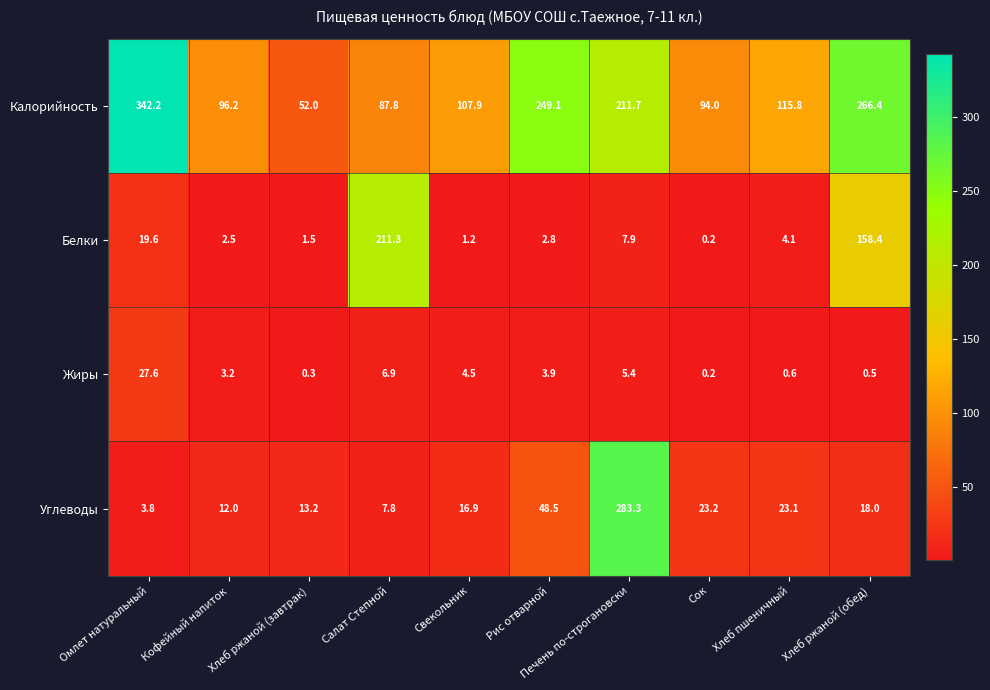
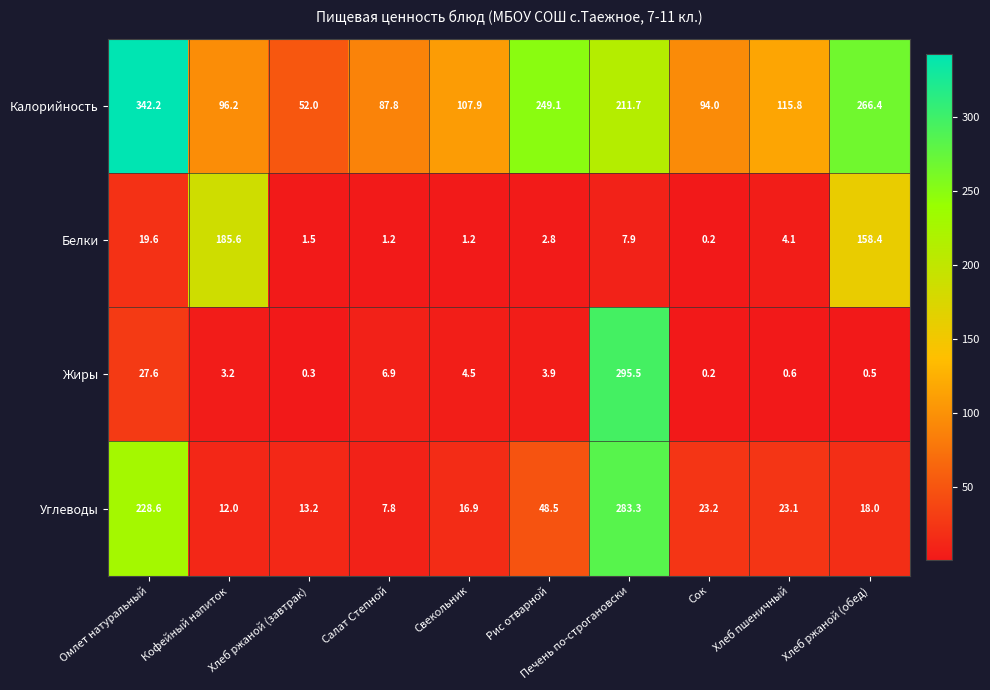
  {
    "Калорийность": {
      "Омлет натуральный": 342.2,
      "Кофейный напиток": 96.2,
      "Хлеб ржаной (завтрак)": 52.0,
      "Салат Степной": 87.8,
      "Свекольник": 107.9,
      "Рис отварной": 249.1,
      "Печень по-строгановски": 211.7,
      "Сок": 94.0,
      "Хлеб пшеничный": 115.8,
      "Хлеб ржаной (обед)": 266.4
    },
    "Белки": {
      "Омлет натуральный": 19.6,
-     "Кофейный напиток": 2.5,
+     "Кофейный напиток": 185.6,
      "Хлеб ржаной (завтрак)": 1.5,
-     "Салат Степной": 211.3,
+     "Салат Степной": 1.2,
      "Свекольник": 1.2,
      "Рис отварной": 2.8,
      "Печень по-строгановски": 7.9,
      "Сок": 0.2,
      "Хлеб пшеничный": 4.1,
      "Хлеб ржаной (обед)": 158.4
    },
    "Жиры": {
      "Омлет натуральный": 27.6,
      "Кофейный напиток": 3.2,
      "Хлеб ржаной (завтрак)": 0.3,
      "Салат Степной": 6.9,
      "Свекольник": 4.5,
      "Рис отварной": 3.9,
-     "Печень по-строгановски": 5.4,
+     "Печень по-строгановски": 295.5,
      "Сок": 0.2,
      "Хлеб пшеничный": 0.6,
      "Хлеб ржаной (обед)": 0.5
    },
    "Углеводы": {
-     "Омлет натуральный": 3.8,
+     "Омлет натуральный": 228.6,
      "Кофейный напиток": 12.0,
      "Хлеб ржаной (завтрак)": 13.2,
      "Салат Степной": 7.8,
      "Свекольник": 16.9,
      "Рис отварной": 48.5,
      "Печень по-строгановски": 283.3,
      "Сок": 23.2,
      "Хлеб пшеничный": 23.1,
      "Хлеб ржаной (обед)": 18.0
    }
  }
